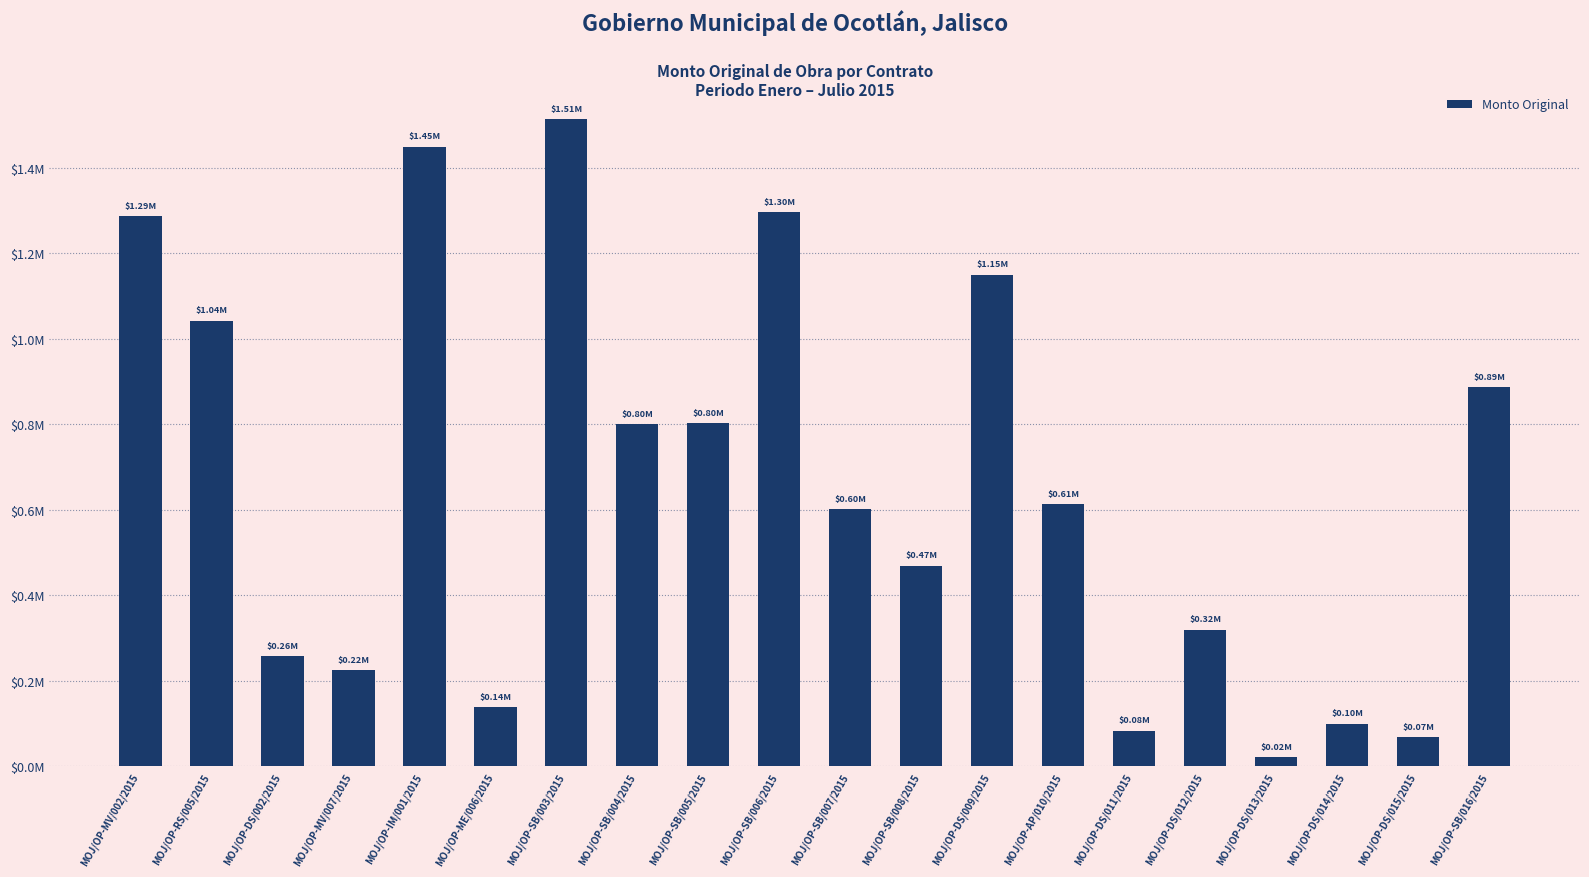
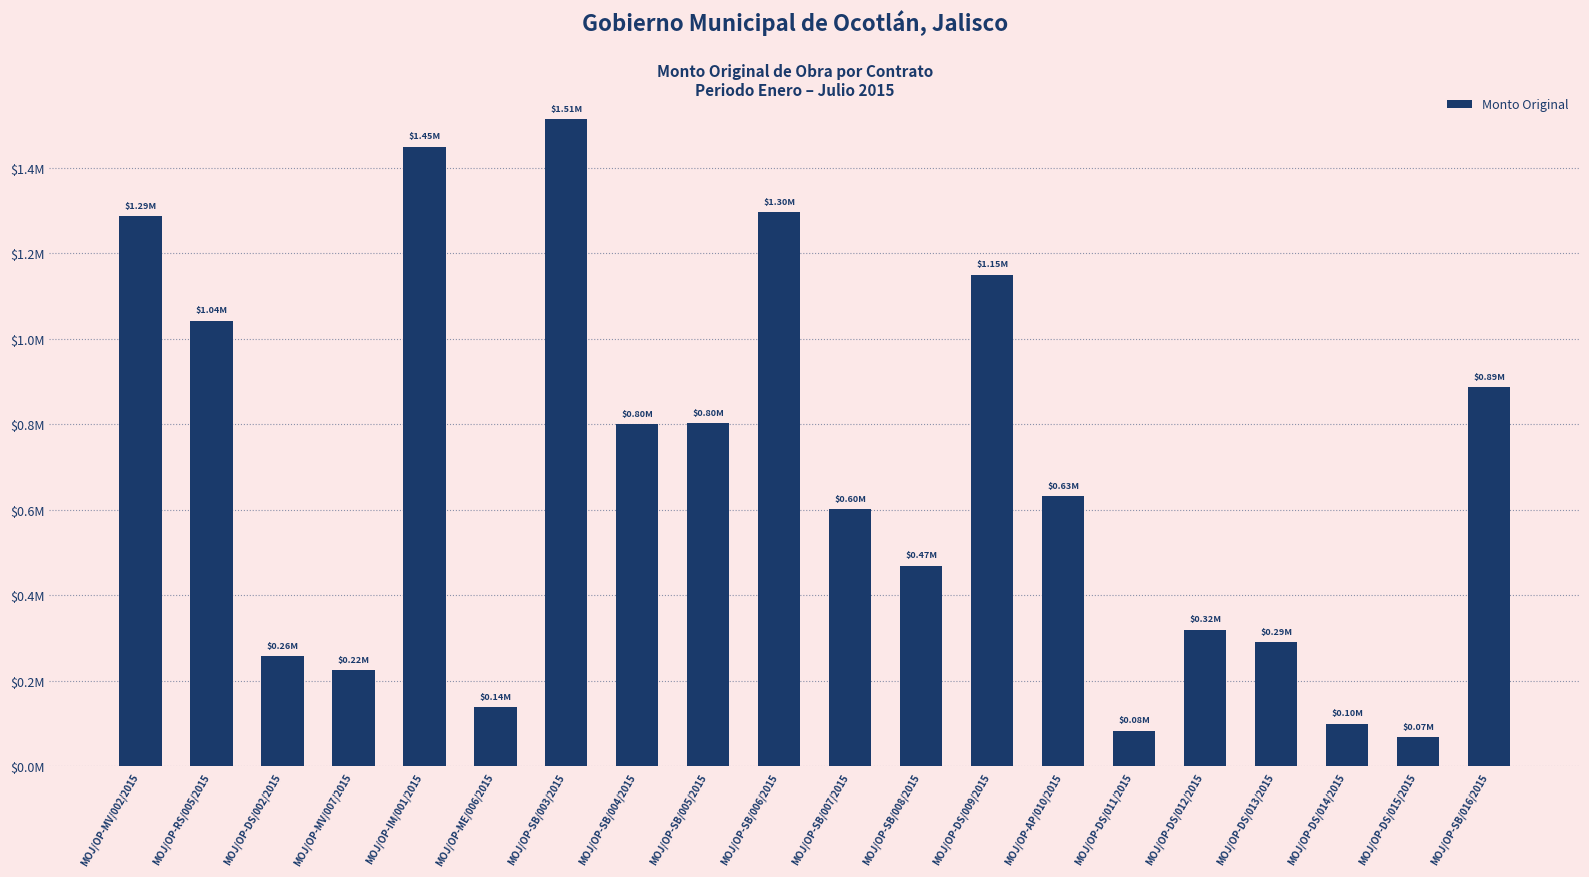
  {
    "MOJ/OP-MV/002/2015": "$1.29M",
    "MOJ/OP-RS/005/2015": "$1.04M",
    "MOJ/OP-DS/002/2015": "$0.26M",
    "MOJ/OP-MV/007/2015": "$0.22M",
    "MOJ/OP-IM/001/2015": "$1.45M",
    "MOJ/OP-ME/006/2015": "$0.14M",
    "MOJ/OP-SB/003/2015": "$1.51M",
    "MOJ/OP-SB/004/2015": "$0.80M",
    "MOJ/OP-SB/005/2015": "$0.80M",
    "MOJ/OP-SB/006/2015": "$1.30M",
    "MOJ/OP-SB/007/2015": "$0.60M",
    "MOJ/OP-SB/008/2015": "$0.47M",
    "MOJ/OP-DS/009/2015": "$1.15M",
-   "MOJ/OP-AP/010/2015": "$0.61M",
+   "MOJ/OP-AP/010/2015": "$0.63M",
    "MOJ/OP-DS/011/2015": "$0.08M",
    "MOJ/OP-DS/012/2015": "$0.32M",
-   "MOJ/OP-DS/013/2015": "$0.02M",
+   "MOJ/OP-DS/013/2015": "$0.29M",
    "MOJ/OP-DS/014/2015": "$0.10M",
    "MOJ/OP-DS/015/2015": "$0.07M",
    "MOJ/OP-SB/016/2015": "$0.89M"
  }
